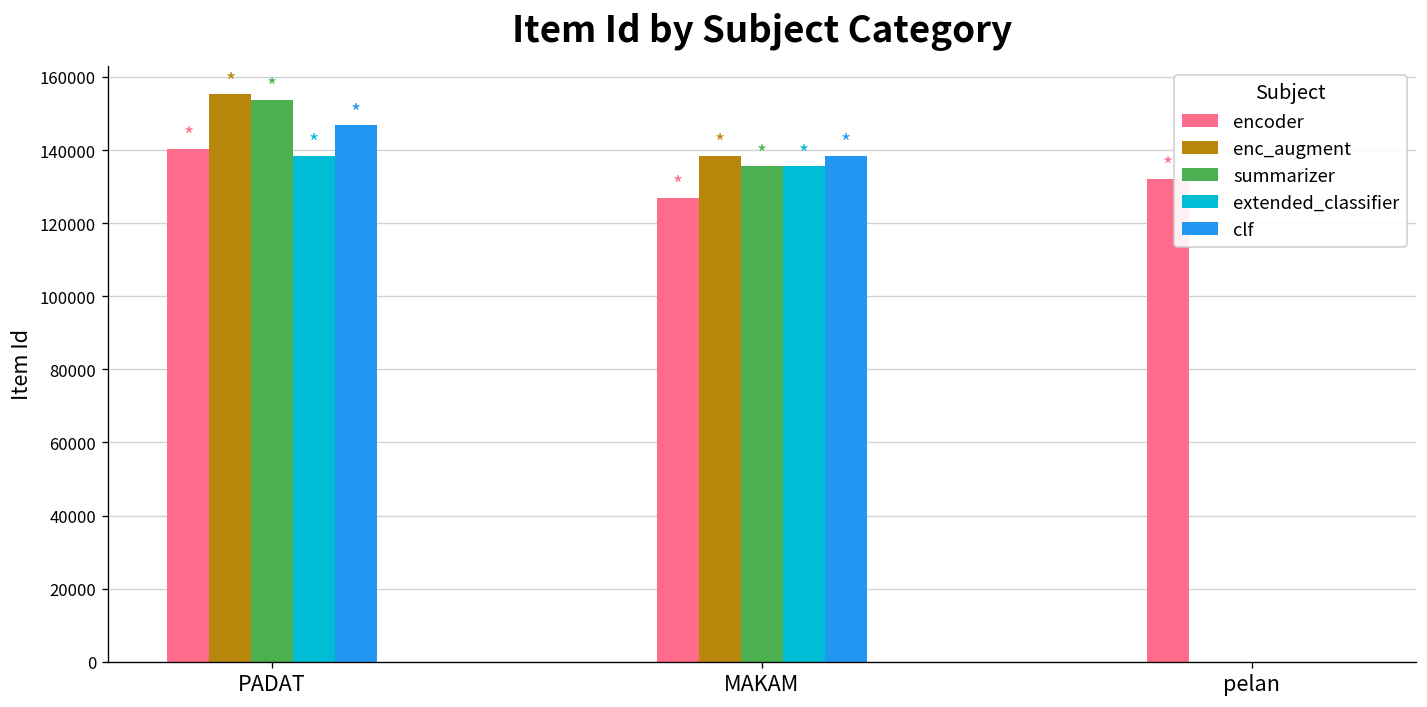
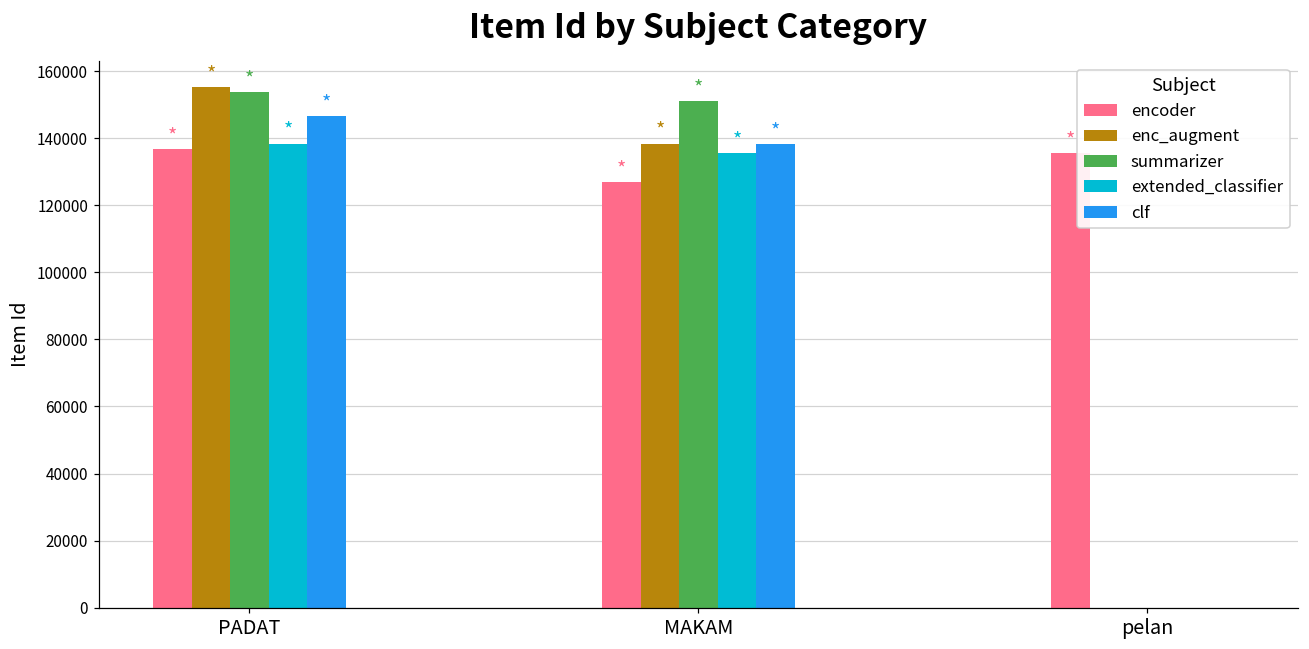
  {
    "encoder": {
-     "PADAT": 140000,
+     "PADAT": 137000,
      "MAKAM": 127000,
-     "pelan": 132000
+     "pelan": 136000
    },
    "enc_augment": {
      "PADAT": 155000,
      "MAKAM": 138000,
      "pelan": 0
    },
    "summarizer": {
      "PADAT": 154000,
-     "MAKAM": 136000,
+     "MAKAM": 151000,
      "pelan": 0
    }
  }
